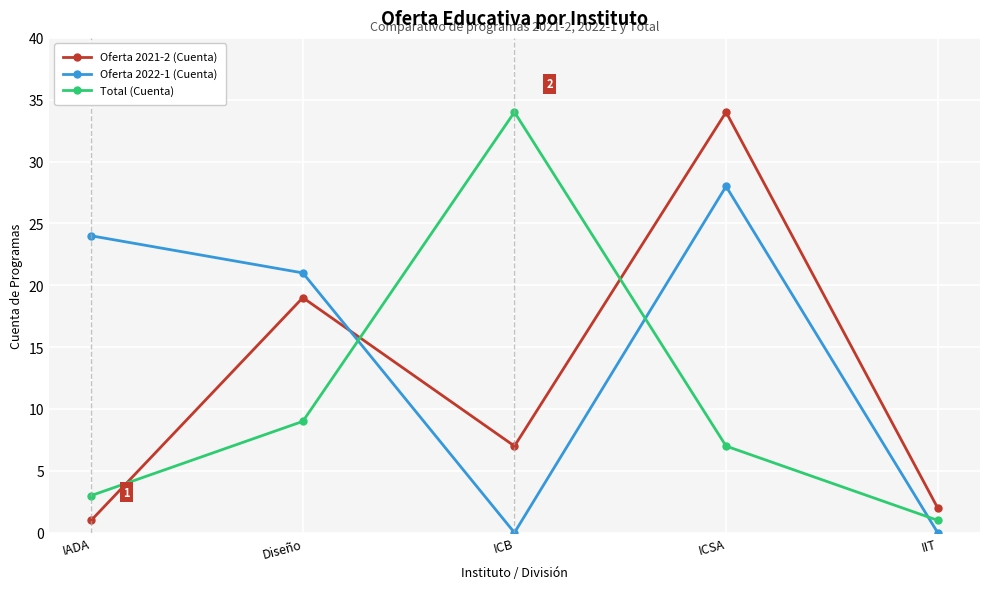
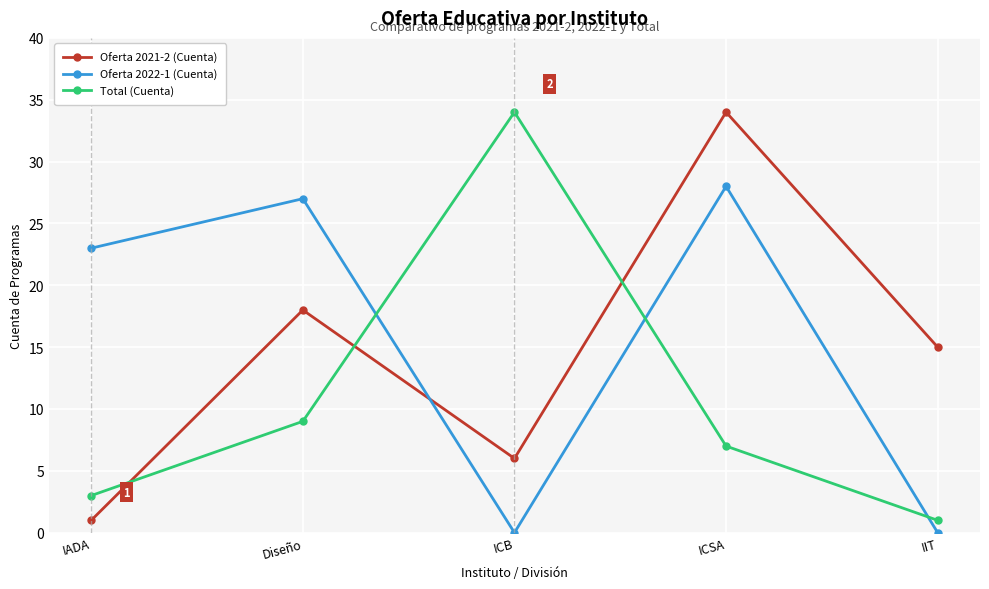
  {
    "Oferta 2021-2 (Cuenta)": {
      "IADA": 1,
-     "Diseño": 19,
-     "ICB": 7,
+     "Diseño": 18,
+     "ICB": 6,
      "ICSA": 34,
-     "IIT": 2
+     "IIT": 15
    },
    "Oferta 2022-1 (Cuenta)": {
-     "IADA": 24,
-     "Diseño": 21,
+     "IADA": 23,
+     "Diseño": 27,
      "ICB": 0,
      "ICSA": 28,
      "IIT": 0
    },
    "Total (Cuenta)": {
      "IADA": 3,
      "Diseño": 9,
      "ICB": 34,
      "ICSA": 7,
      "IIT": 1
    }
  }
